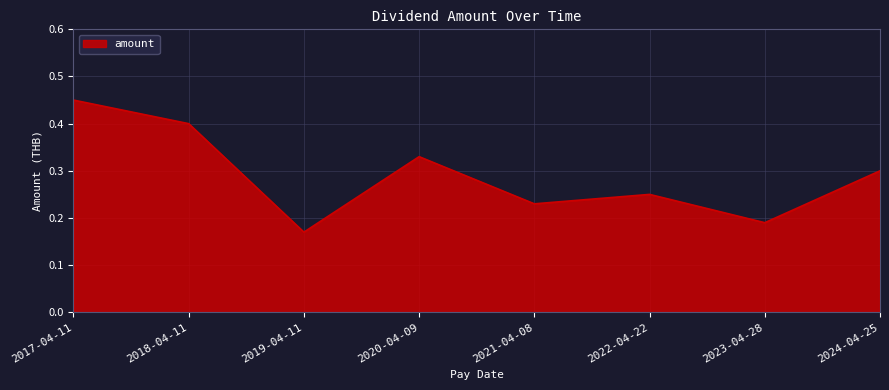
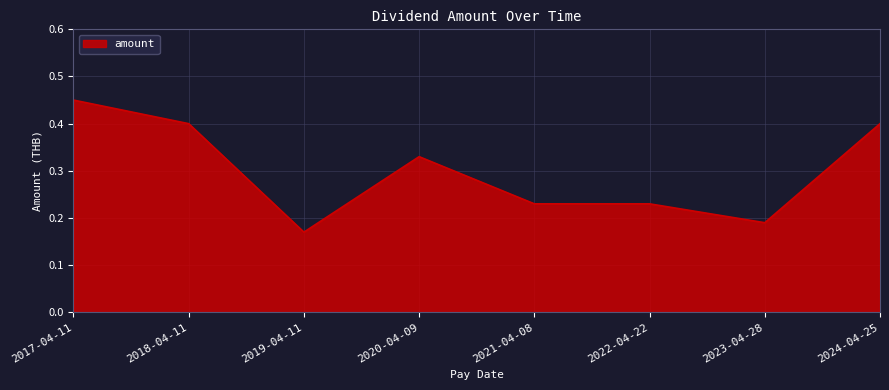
  {
    "2017-04-11": 0.45,
    "2018-04-11": 0.40,
    "2019-04-11": 0.17,
    "2020-04-09": 0.33,
    "2021-04-08": 0.23,
-   "2022-04-22": 0.25,
+   "2022-04-22": 0.23,
    "2023-04-28": 0.19,
-   "2024-04-25": 0.3
+   "2024-04-25": 0.4
  }
